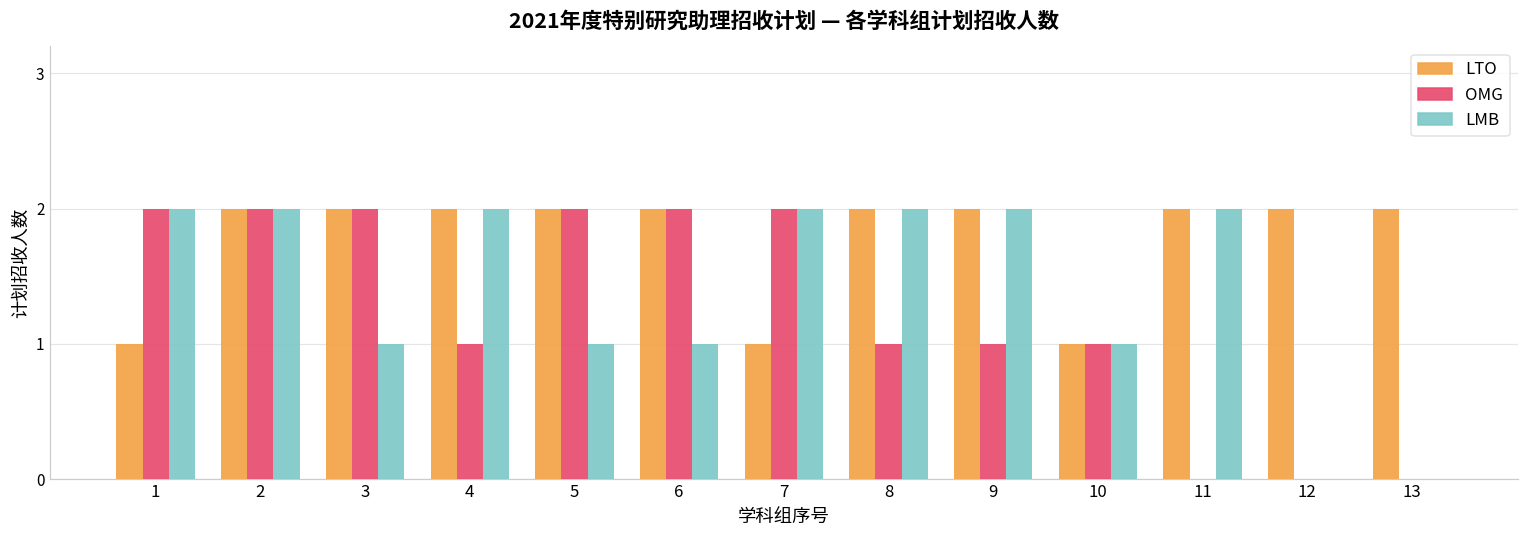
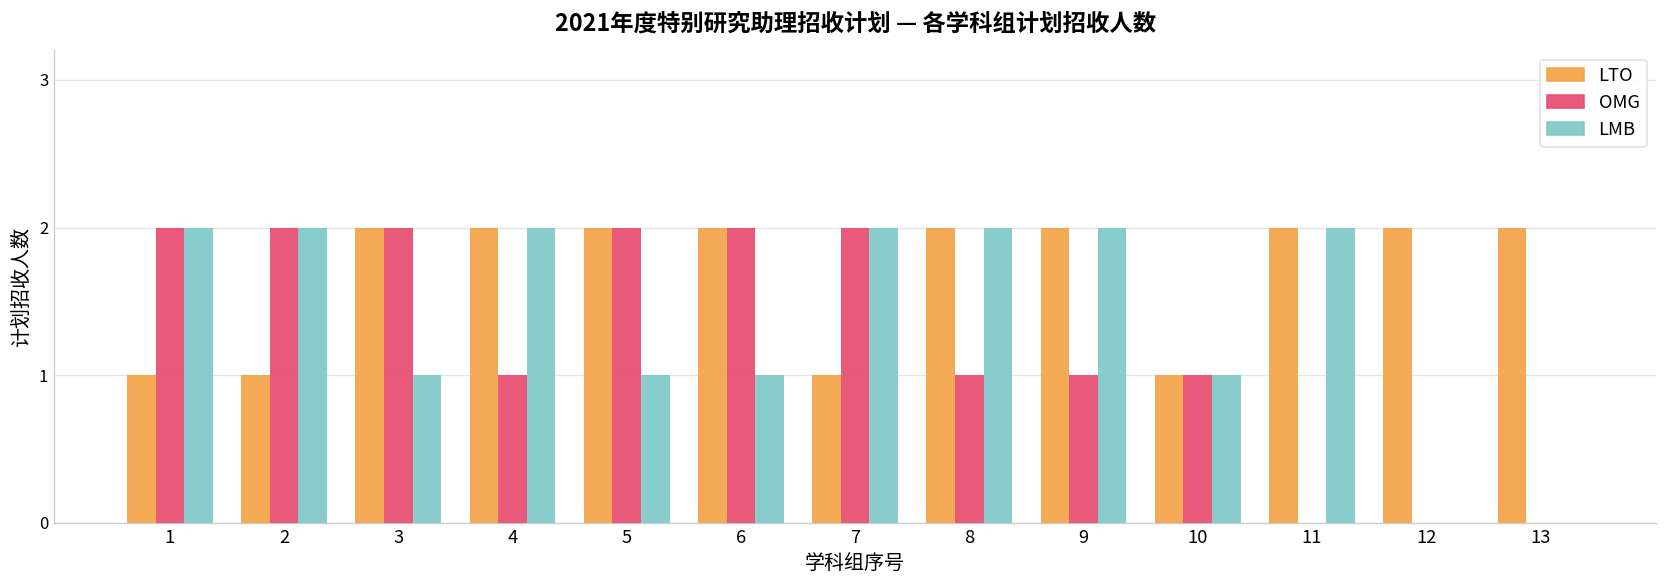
  {
    "LTO": {
      "1": 1,
-     "2": 2,
+     "2": 1,
      "3": 2,
      "4": 2,
      "5": 2,
      "6": 2,
      "7": 1,
      "8": 2,
      "9": 2,
      "10": 1,
      "11": 2,
      "12": 2,
      "13": 2
    },
    "OMG": {
      "1": 2,
      "2": 2,
      "3": 2,
      "4": 1,
      "5": 2,
      "6": 2,
      "7": 2,
      "8": 1,
      "9": 1,
      "10": 1,
      "11": 0,
      "12": 0,
      "13": 0
    },
    "LMB": {
      "1": 2,
      "2": 2,
      "3": 1,
      "4": 2,
      "5": 1,
      "6": 1,
      "7": 2,
      "8": 2,
      "9": 2,
      "10": 1,
      "11": 2,
      "12": 0,
      "13": 0
    }
  }
